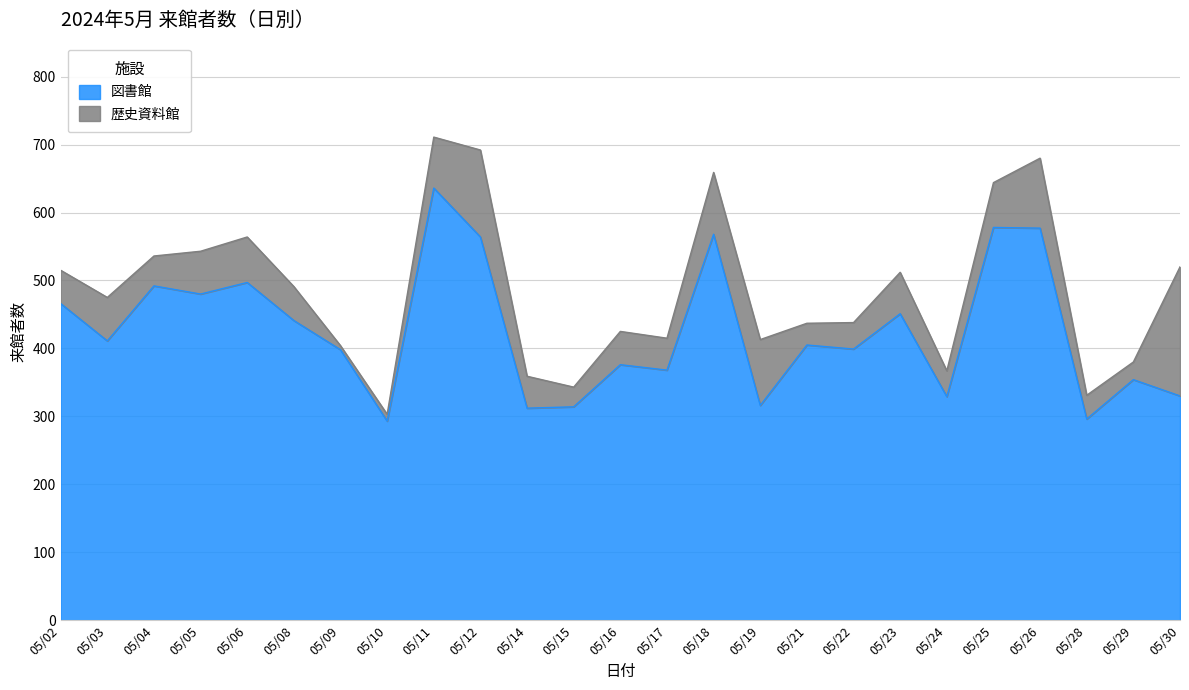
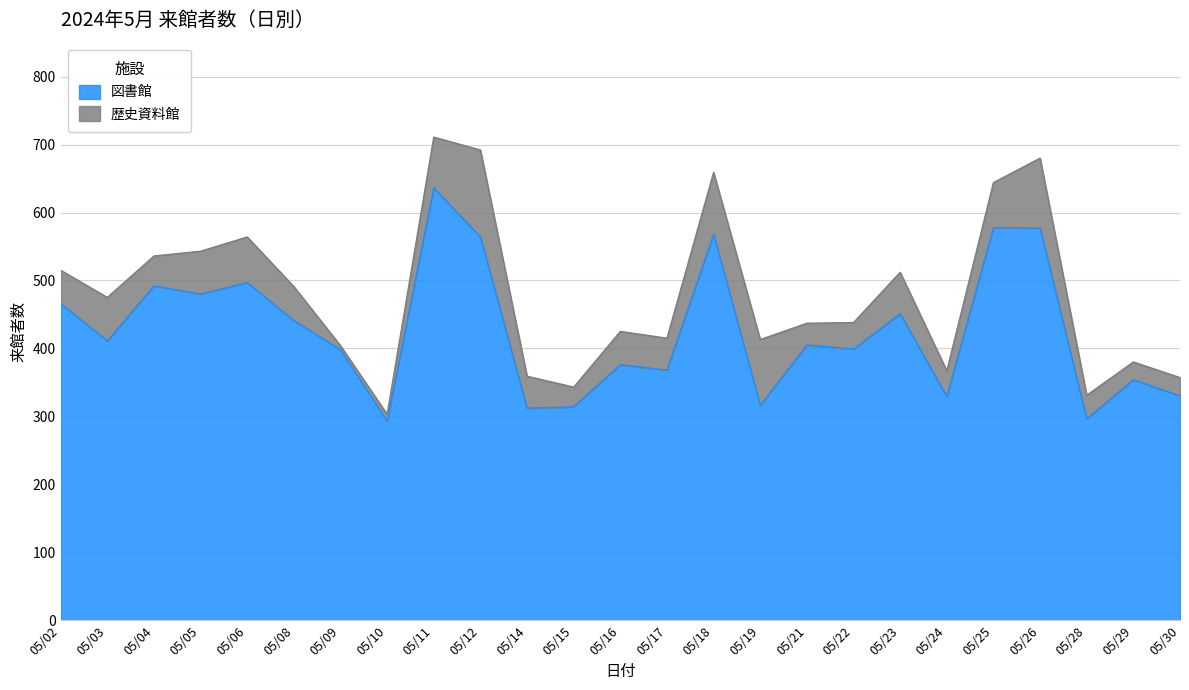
  {
    "図書館": {
      "05/02": 470,
      "05/03": 410,
      "05/04": 490,
      "05/05": 480,
      "05/06": 500,
      "05/08": 440,
      "05/09": 400,
      "05/10": 290,
      "05/11": 640,
      "05/12": 560,
      "05/14": 310,
      "05/15": 310,
      "05/16": 380,
      "05/17": 370,
      "05/18": 570,
      "05/19": 320,
      "05/21": 410,
      "05/22": 400,
      "05/23": 450,
      "05/24": 330,
      "05/25": 580,
      "05/26": 580,
      "05/28": 300,
      "05/29": 350,
      "05/30": 330
    },
    "歴史資料館": {
      "05/02": 50,
      "05/03": 60,
      "05/04": 40,
      "05/05": 60,
      "05/06": 70,
      "05/08": 50,
      "05/09": 10,
      "05/10": 10,
      "05/11": 80,
      "05/12": 130,
      "05/14": 50,
      "05/15": 30,
      "05/16": 50,
      "05/17": 50,
      "05/18": 90,
      "05/19": 100,
      "05/21": 30,
      "05/22": 40,
      "05/23": 60,
      "05/24": 40,
      "05/25": 70,
      "05/26": 100,
      "05/28": 40,
      "05/29": 30,
-     "05/30": 190
+     "05/30": 30
    }
  }
